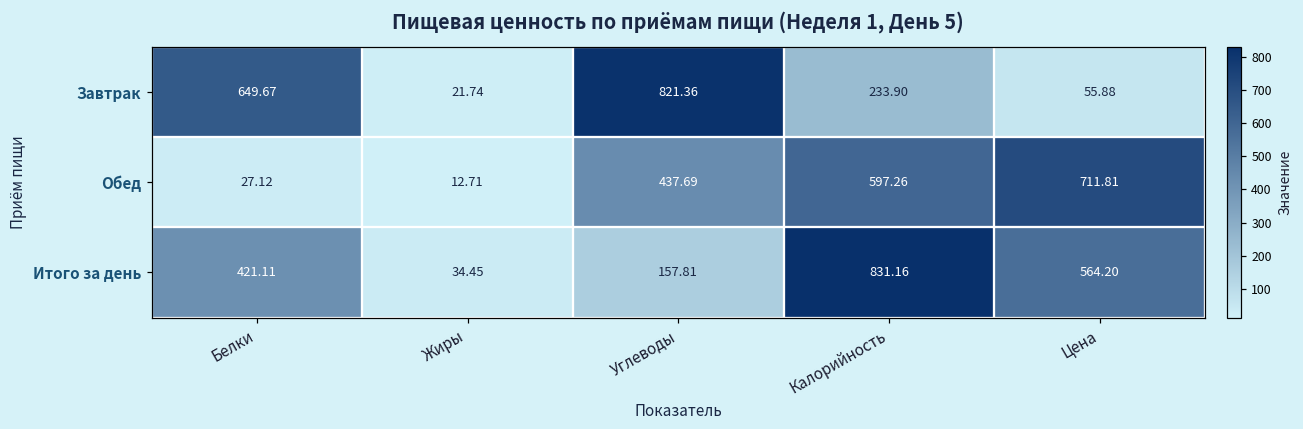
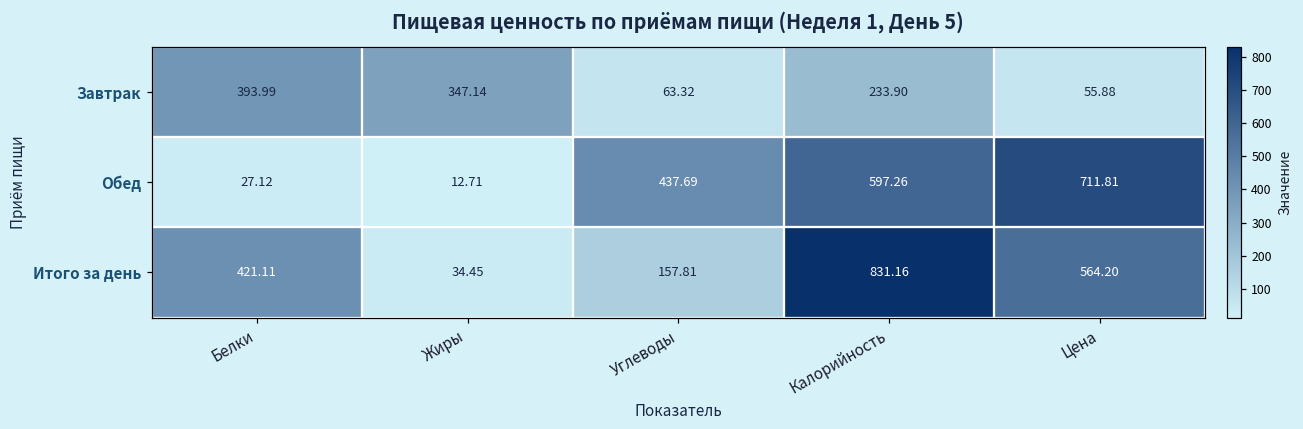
  {
    "Завтрак": {
-     "Белки": 649.67,
-     "Жиры": 21.74,
-     "Углеводы": 821.36,
+     "Белки": 393.99,
+     "Жиры": 347.14,
+     "Углеводы": 63.32,
      "Калорийность": 233.90,
      "Цена": 55.88
    },
    "Обед": {
      "Белки": 27.12,
      "Жиры": 12.71,
      "Углеводы": 437.69,
      "Калорийность": 597.26,
      "Цена": 711.81
    },
    "Итого за день": {
      "Белки": 421.11,
      "Жиры": 34.45,
      "Углеводы": 157.81,
      "Калорийность": 831.16,
      "Цена": 564.20
    }
  }
